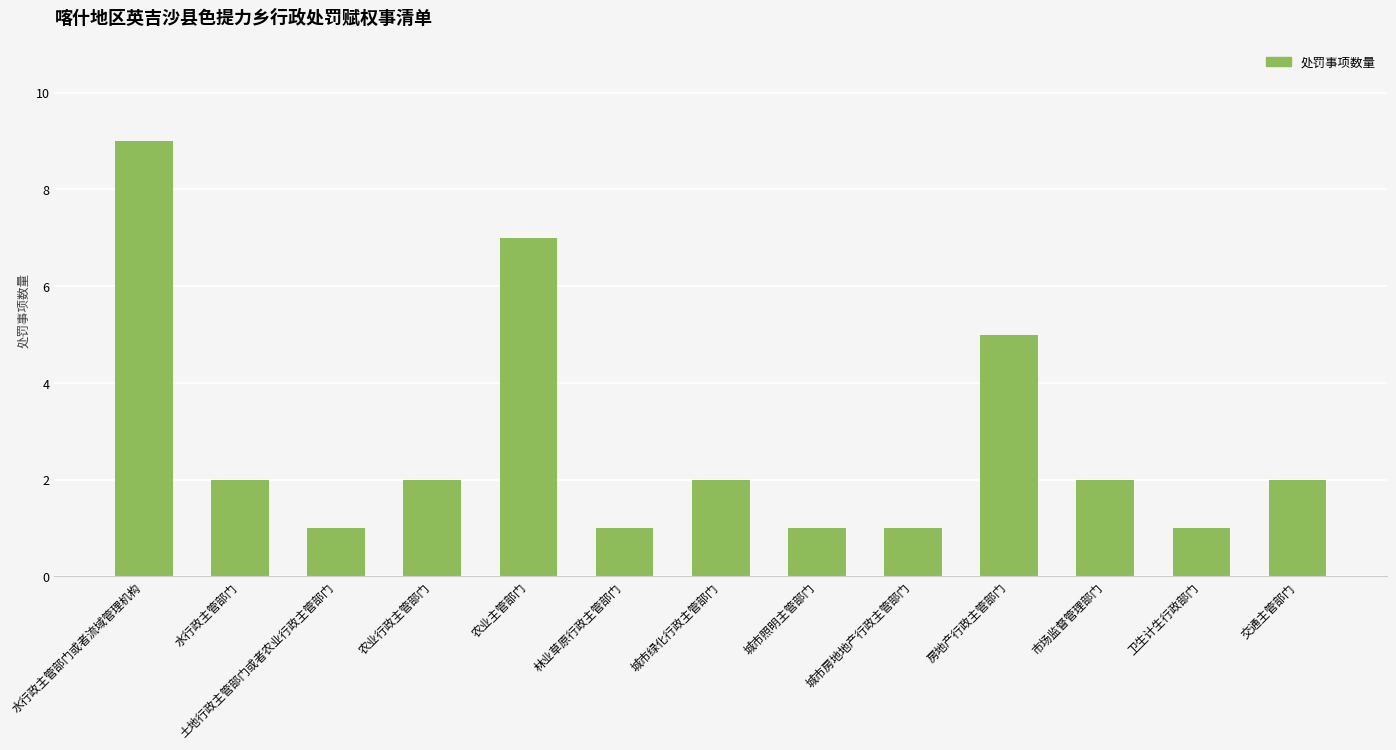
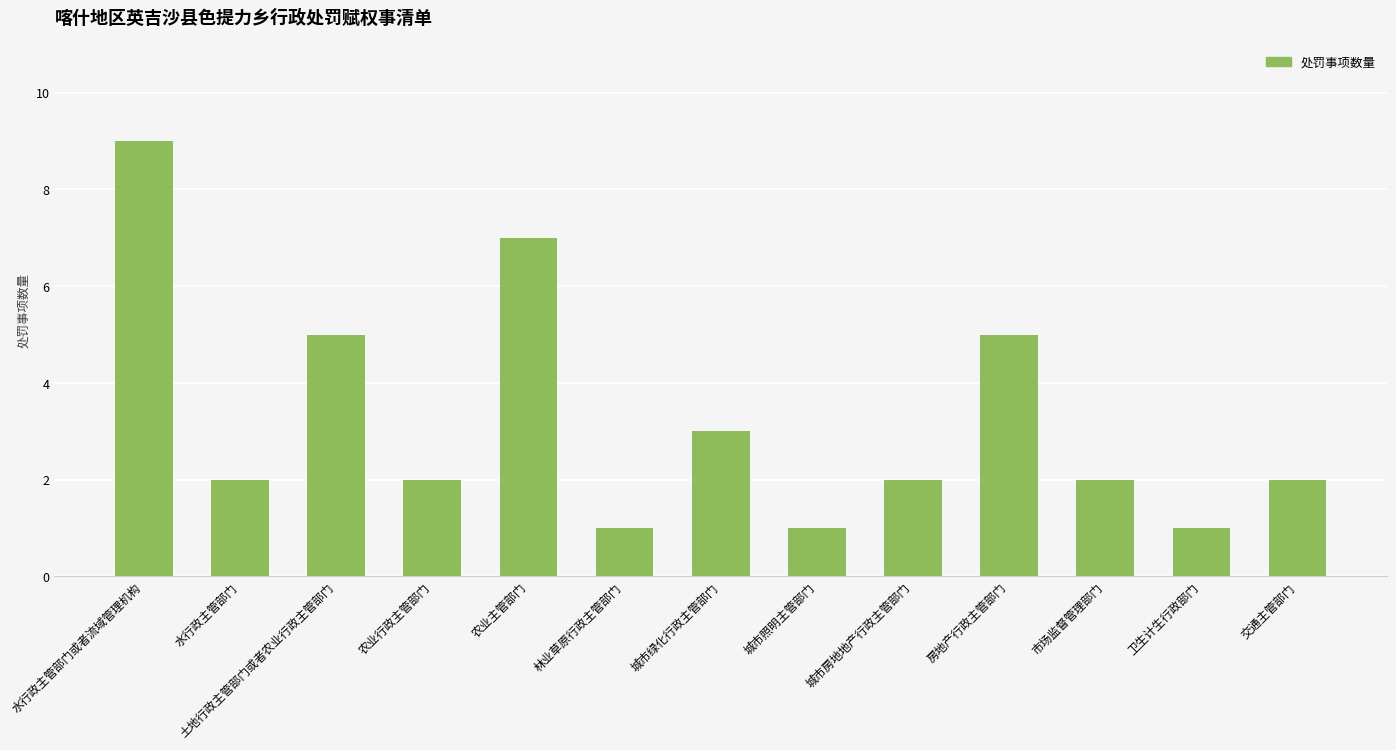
  {
    "水行政主管部门或者流域管理机构": 9,
    "水行政主管部门": 2,
-   "土地行政主管部门或者农业行政主管部门": 1,
+   "土地行政主管部门或者农业行政主管部门": 5,
    "农业行政主管部门": 2,
    "农业主管部门": 7,
    "林业草原行政主管部门": 1,
-   "城市绿化行政主管部门": 2,
+   "城市绿化行政主管部门": 3,
    "城市照明主管部门": 1,
-   "城市房地地产行政主管部门": 1,
+   "城市房地地产行政主管部门": 2,
    "房地产行政主管部门": 5,
    "市场监督管理部门": 2,
    "卫生计生行政部门": 1,
    "交通主管部门": 2
  }
